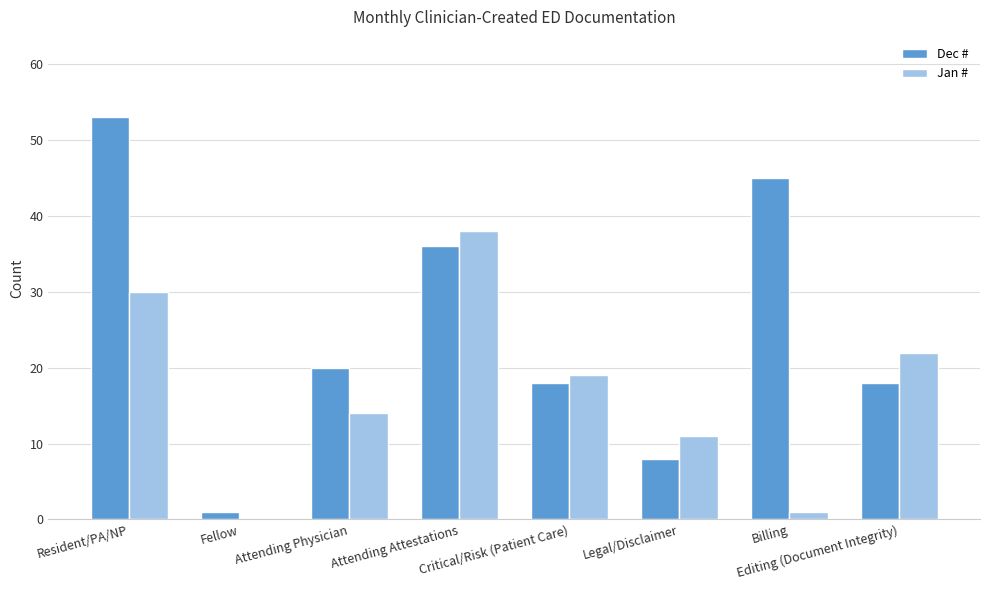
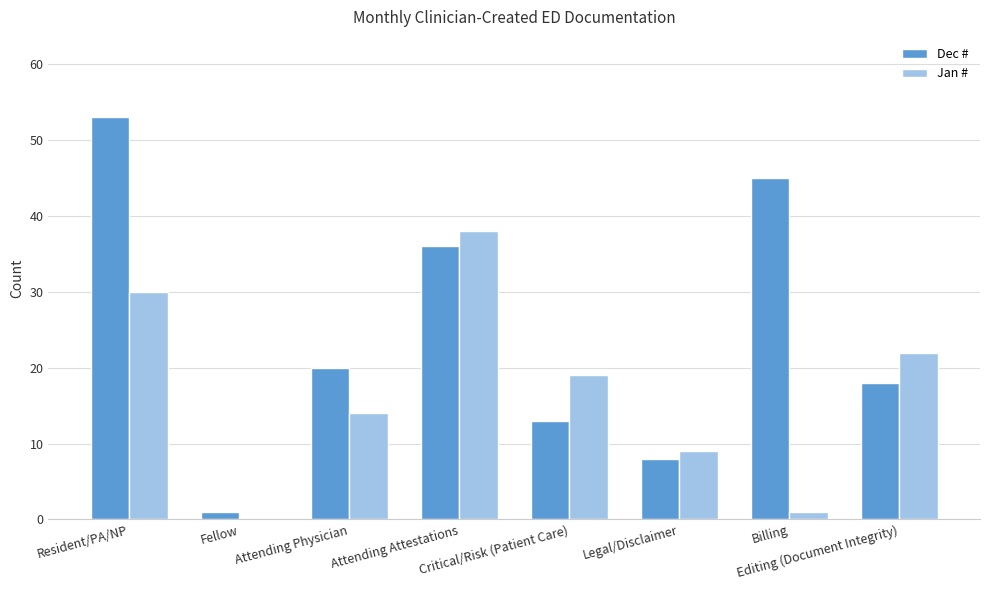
  {
    "Dec #": {
      "Resident/PA/NP": 53,
      "Fellow": 1,
      "Attending Physician": 20,
      "Attending Attestations": 36,
-     "Critical/Risk (Patient Care)": 18,
+     "Critical/Risk (Patient Care)": 13,
      "Legal/Disclaimer": 8,
      "Billing": 45,
      "Editing (Document Integrity)": 18
    },
    "Jan #": {
      "Resident/PA/NP": 30,
      "Fellow": 0,
      "Attending Physician": 14,
      "Attending Attestations": 38,
      "Critical/Risk (Patient Care)": 19,
-     "Legal/Disclaimer": 11,
+     "Legal/Disclaimer": 9,
      "Billing": 1,
      "Editing (Document Integrity)": 22
    }
  }
